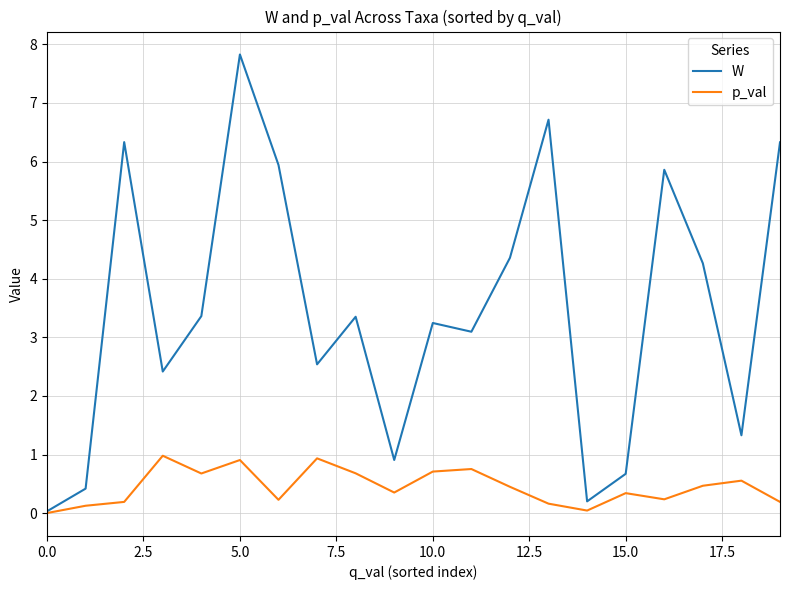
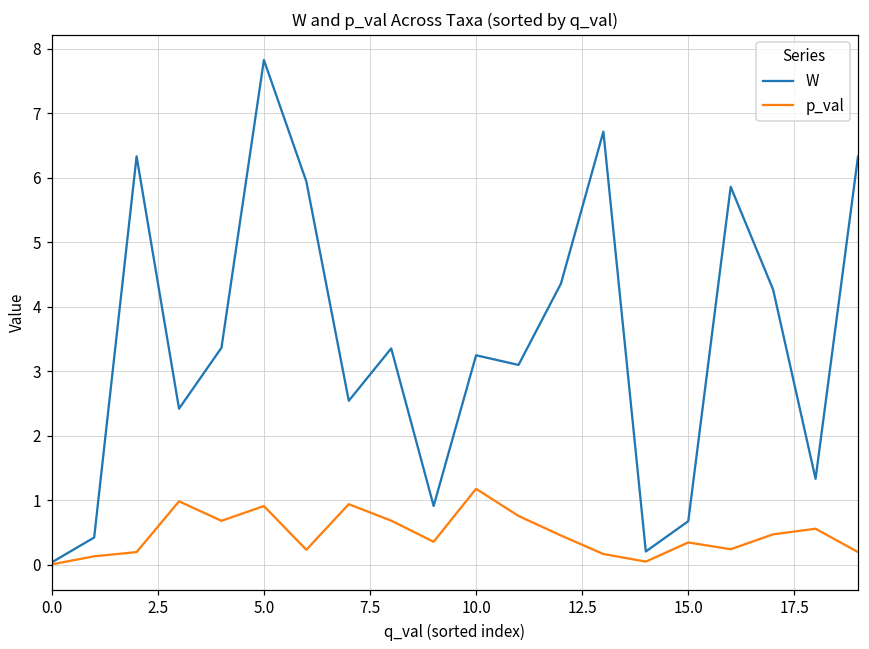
  {
    "W": {
      "5.0": 7.8,
      "10.0": 3.2,
      "15.0": 0.7
    },
    "p_val": {
      "5.0": 0.9,
-     "10.0": 0.7,
+     "10.0": 1.2,
      "15.0": 0.3
    }
  }
